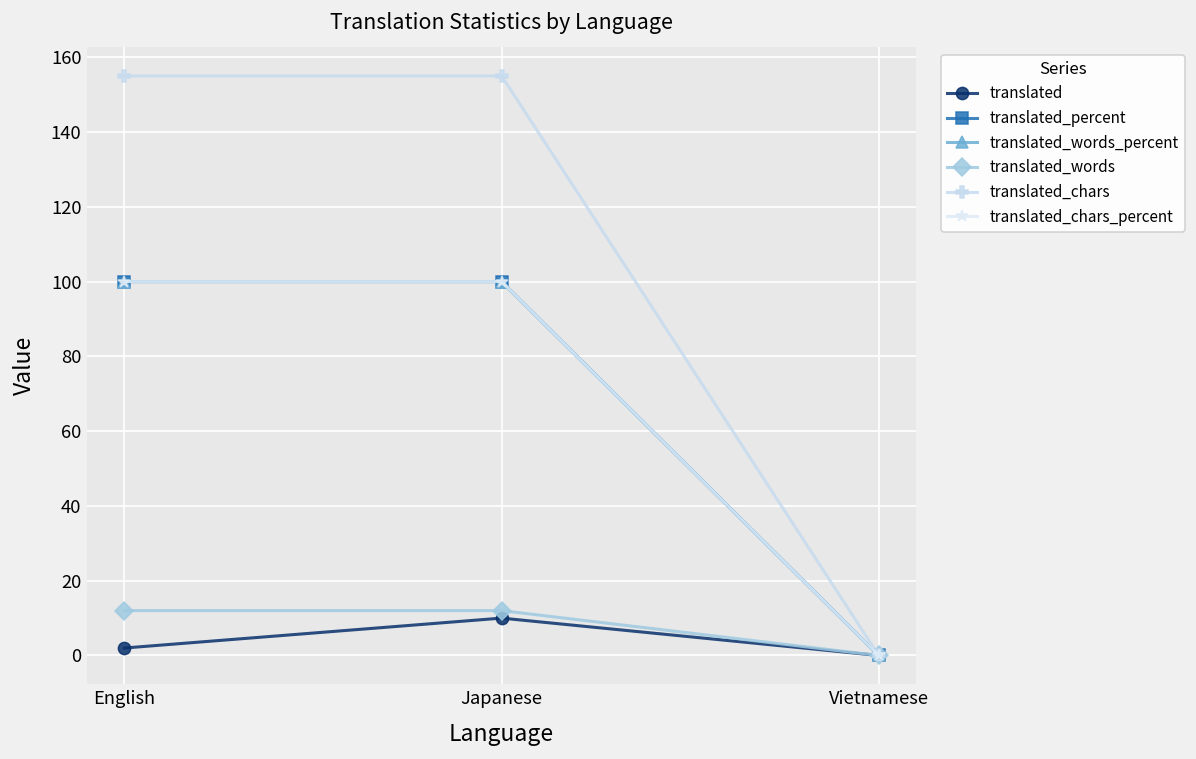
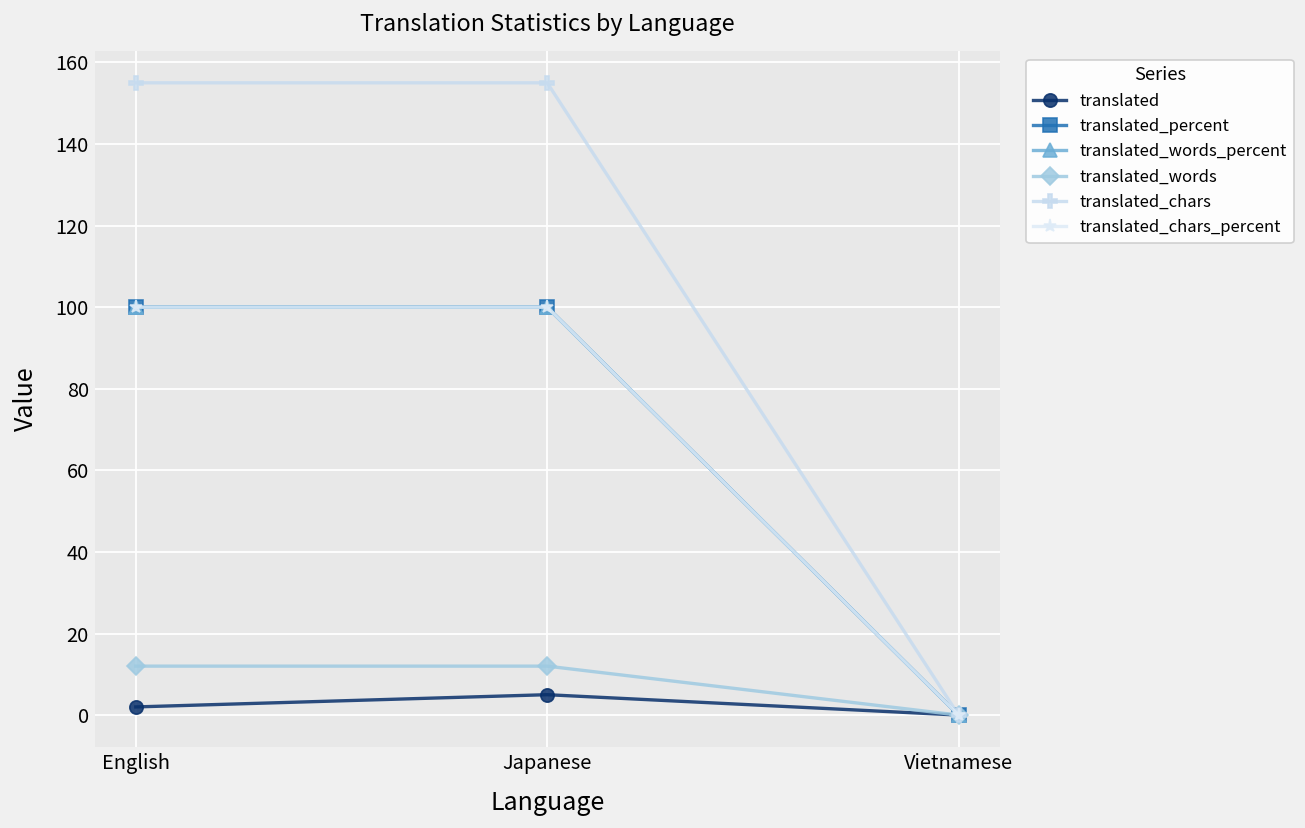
  {
    "translated": {
      "English": 2,
-     "Japanese": 10
+     "Japanese": 5
    }
  }
